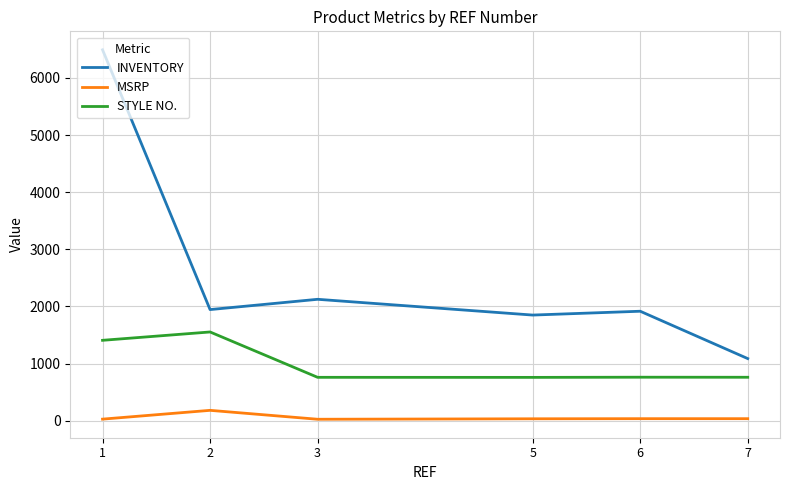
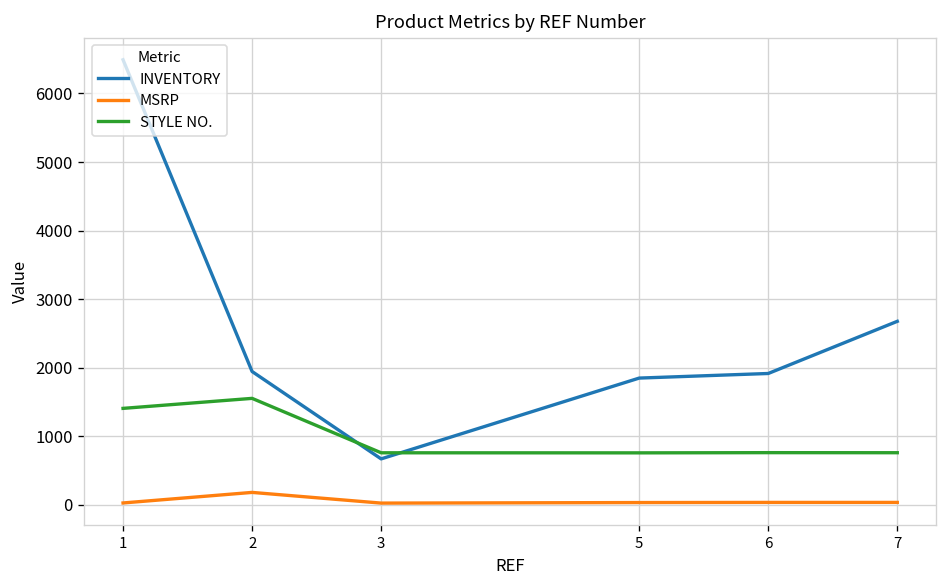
  {
    "INVENTORY": {
      "2": 1900,
-     "3": 2100,
+     "3": 700,
      "5": 1800,
      "6": 1900,
-     "7": 1100
+     "7": 2700
    },
    "MSRP": {
      "1": 0,
      "2": 200,
      "3": 0,
      "5": 0,
      "6": 0,
      "7": 0
    },
    "STYLE NO.": {
      "1": 1400,
      "2": 1600,
      "3": 800,
      "5": 800,
      "6": 800,
      "7": 800
    }
  }
